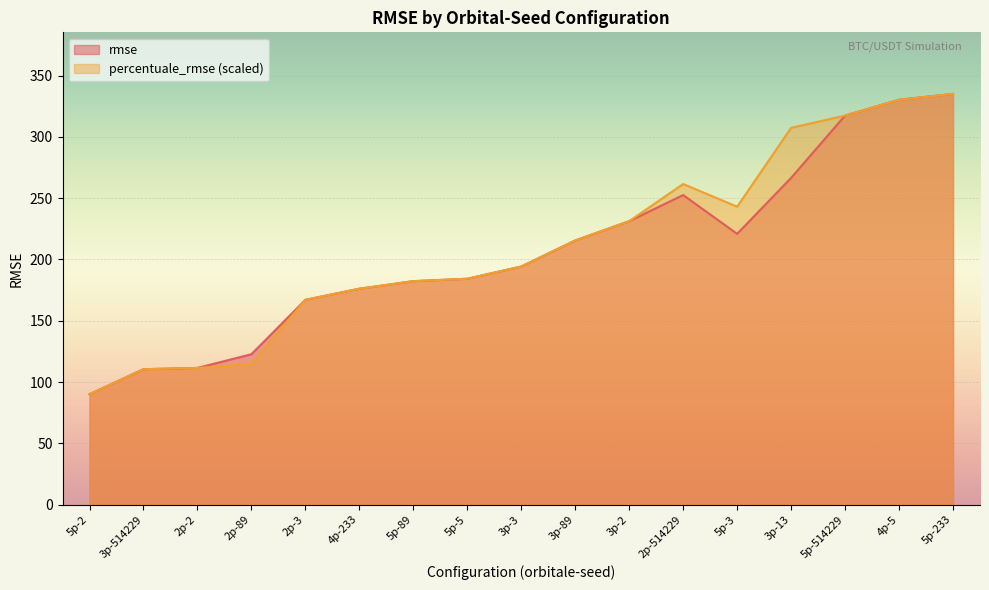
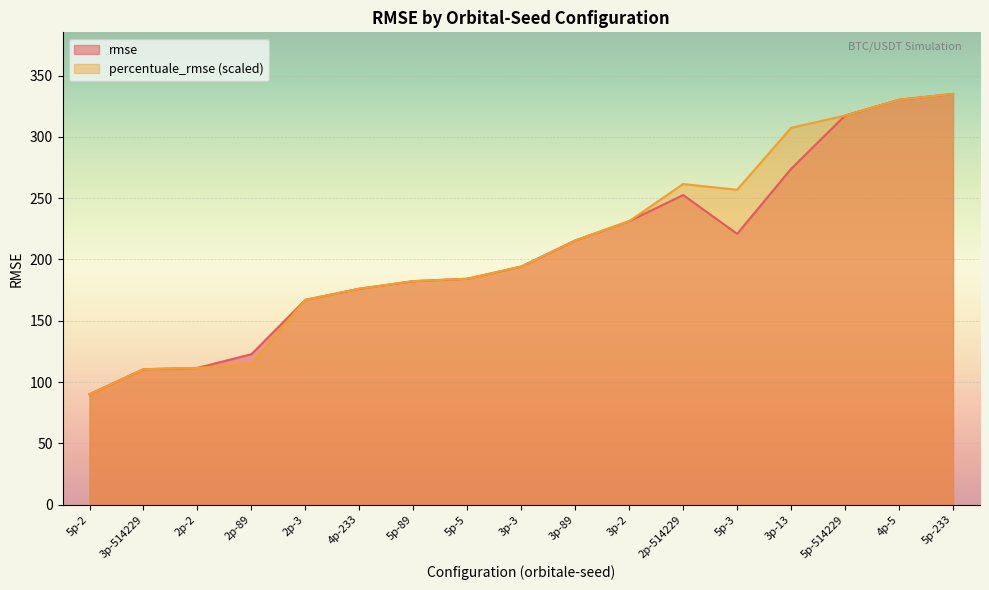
  {
    "rmse": {
      "2p-89": 123,
      "2p-514229": 253,
      "5p-3": 221,
-     "3p-13": 267
+     "3p-13": 274
    },
    "percentuale_rmse (scaled)": {
      "2p-89": 115,
      "2p-514229": 262,
-     "5p-3": 243,
+     "5p-3": 257,
      "3p-13": 307
    }
  }
